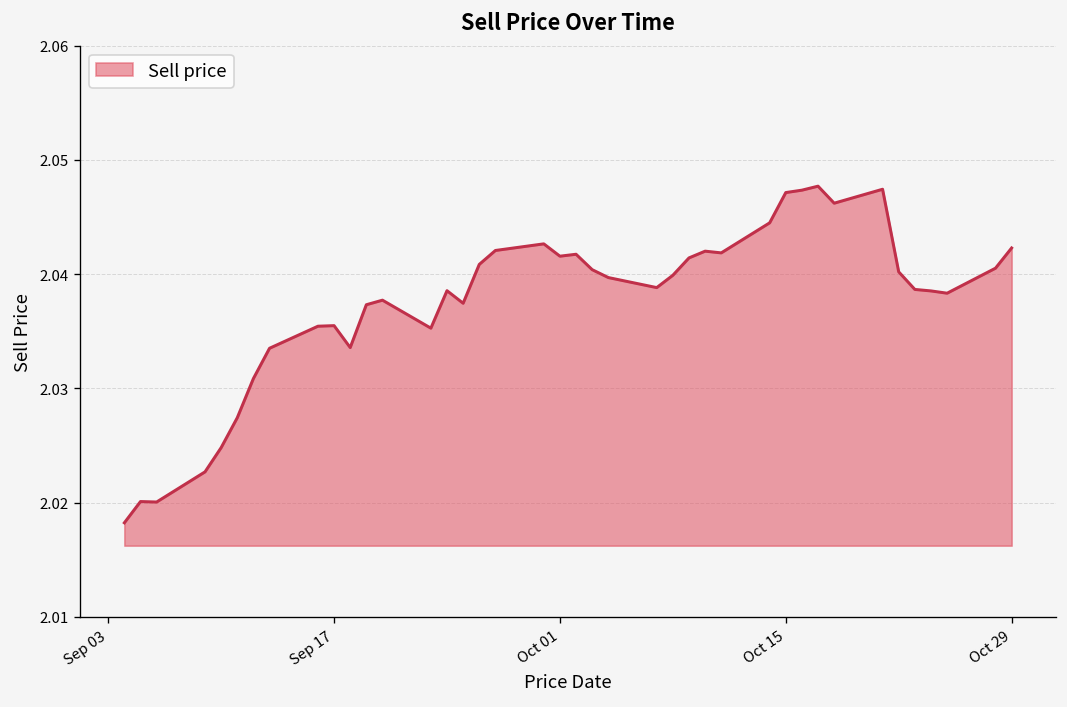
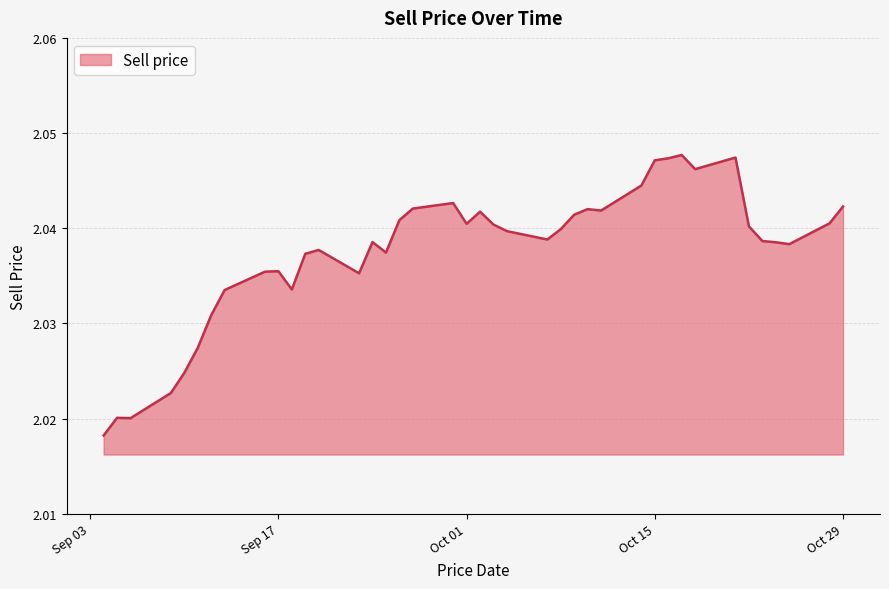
  {
    "Sep 17": 2.035,
-   "Oct 01": 2.042,
+   "Oct 01": 2.040,
    "Oct 15": 2.047,
    "Oct 29": 2.042
  }
